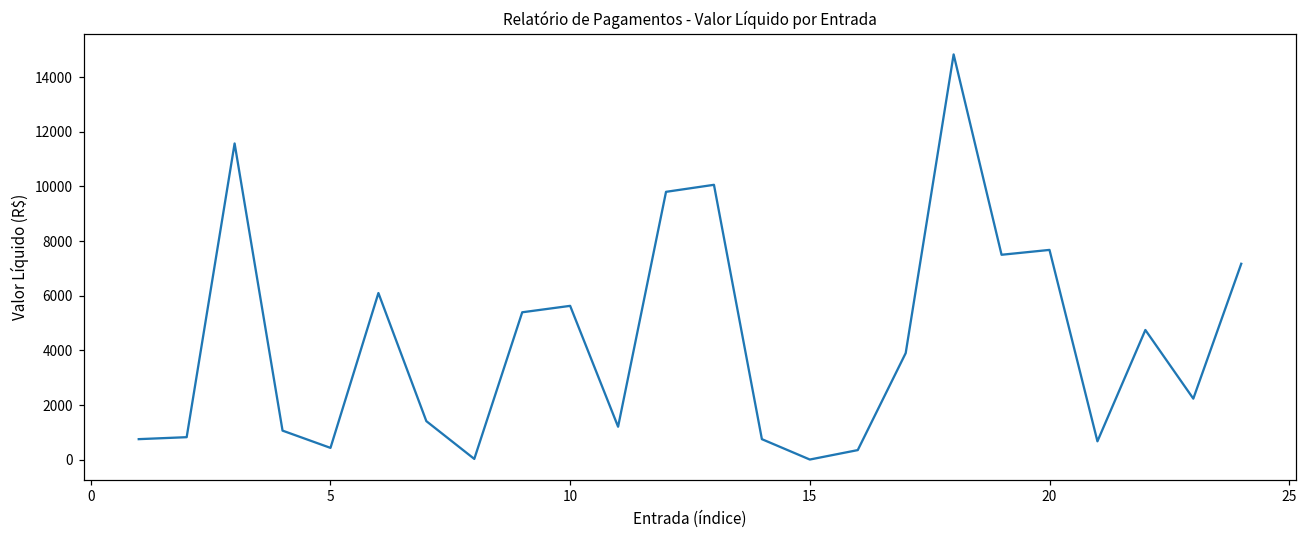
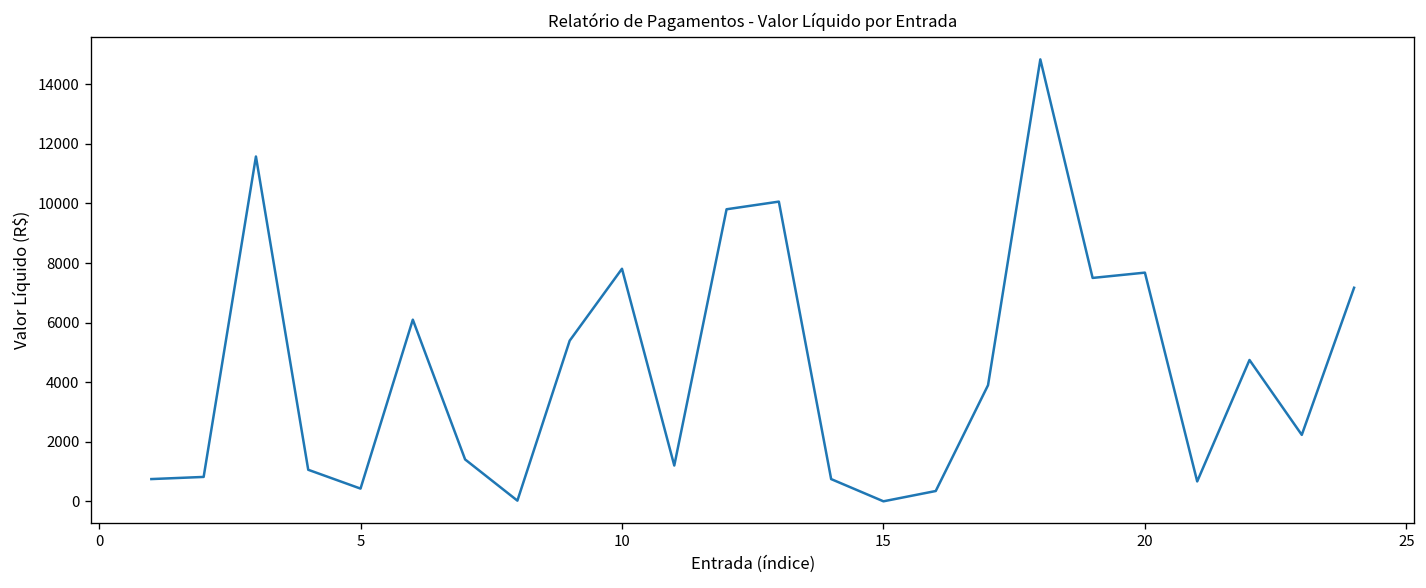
  {
    "5": 400,
-   "10": 5600,
+   "10": 7800,
    "15": 0,
    "20": 7700
  }
